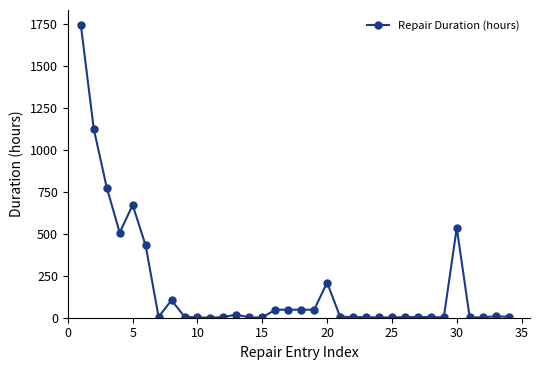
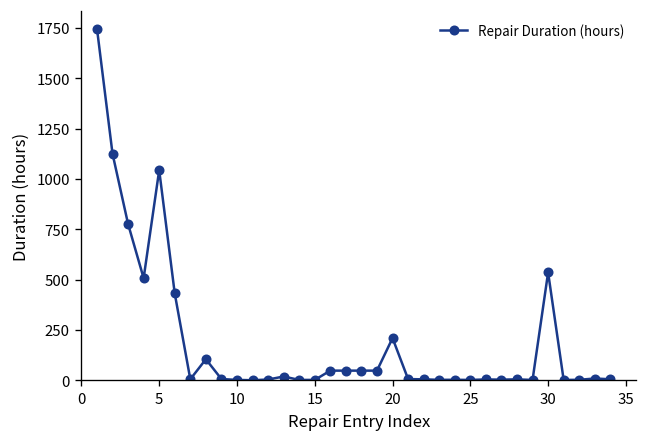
  {
-   "5": 670,
+   "5": 1040,
    "10": 0,
    "15": 0,
    "20": 210,
    "25": 0,
    "30": 540
  }
